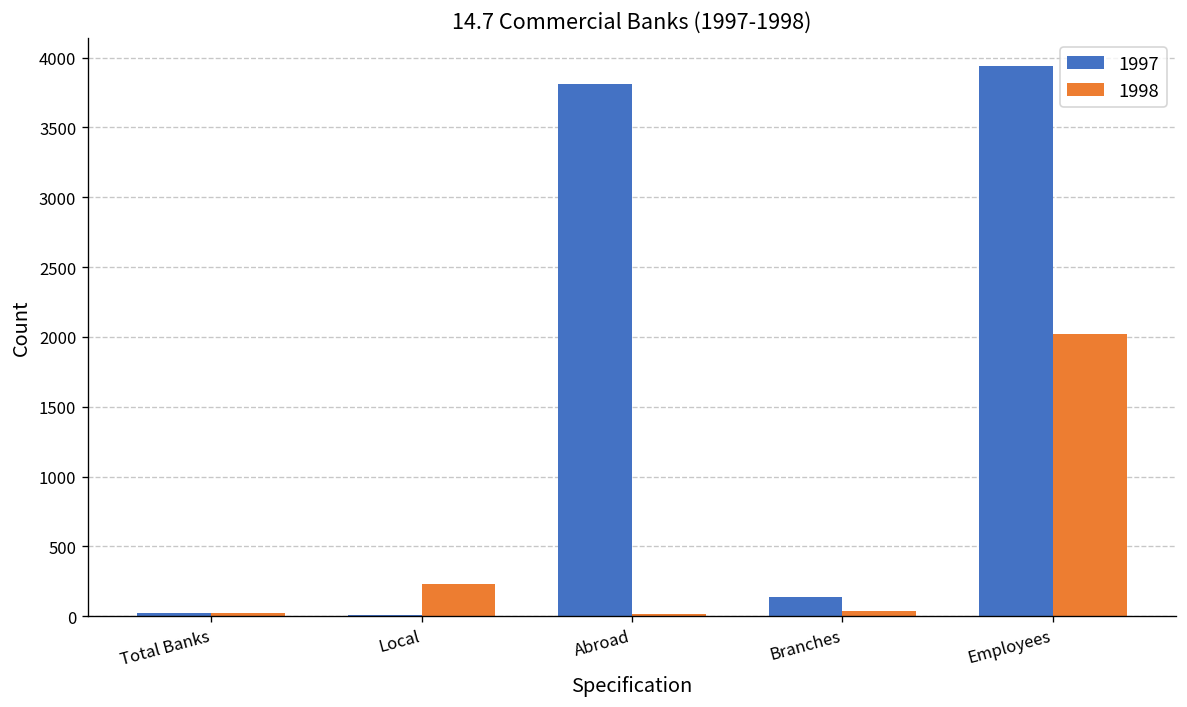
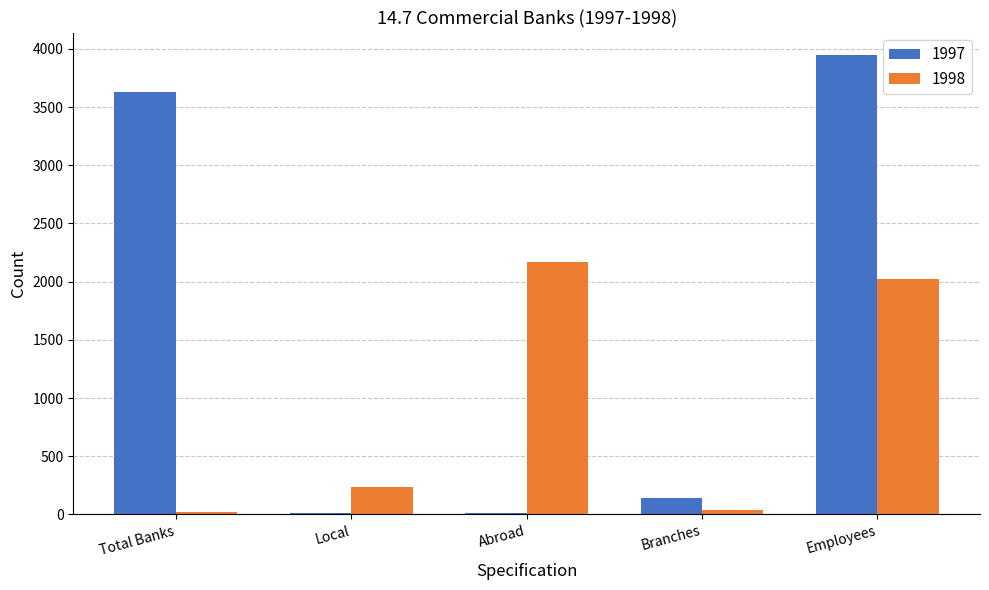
  {
    "1997": {
-     "Total Banks": 20,
-     "Abroad": 3810,
+     "Total Banks": 3630,
+     "Abroad": 10,
      "Branches": 140,
      "Employees": 3940
    },
    "1998": {
      "Total Banks": 20,
      "Local": 230,
-     "Abroad": 10,
+     "Abroad": 2170,
      "Branches": 40,
      "Employees": 2020
    }
  }
